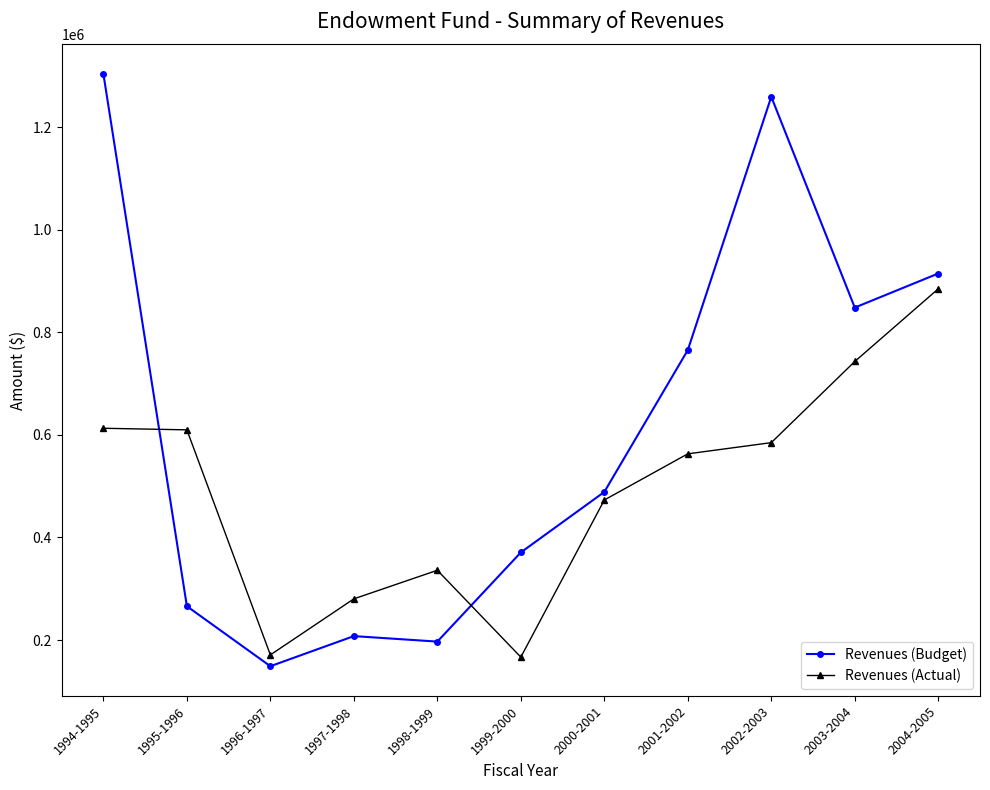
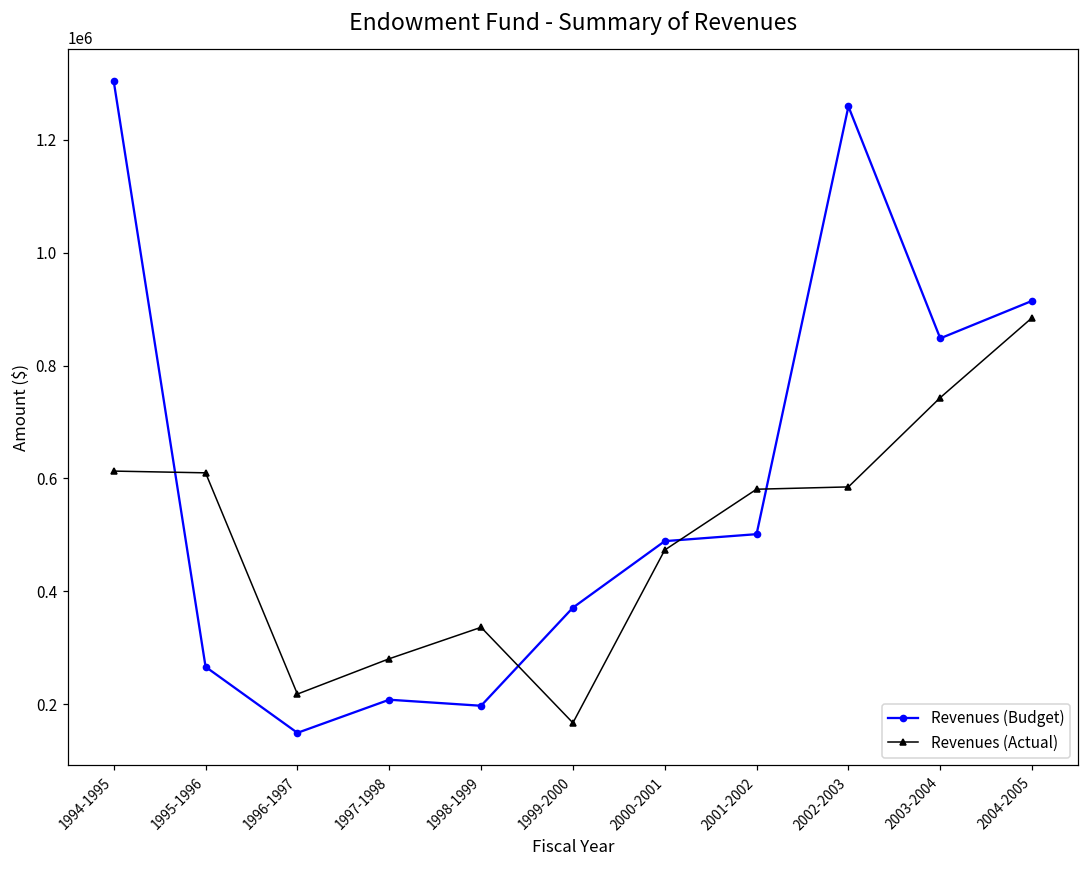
  {
    "Revenues (Budget)": {
      "1994-1995": 1300000,
      "1995-1996": 270000,
      "1996-1997": 150000,
      "1997-1998": 210000,
      "1998-1999": 200000,
      "1999-2000": 370000,
      "2000-2001": 490000,
-     "2001-2002": 770000,
+     "2001-2002": 500000,
      "2002-2003": 1260000,
      "2003-2004": 850000,
      "2004-2005": 910000
    },
    "Revenues (Actual)": {
      "1994-1995": 610000,
      "1995-1996": 610000,
-     "1996-1997": 170000,
+     "1996-1997": 220000,
      "1997-1998": 280000,
      "1998-1999": 340000,
      "1999-2000": 170000,
      "2000-2001": 470000,
-     "2001-2002": 560000,
+     "2001-2002": 580000,
      "2002-2003": 580000,
      "2003-2004": 740000,
      "2004-2005": 880000
    }
  }
